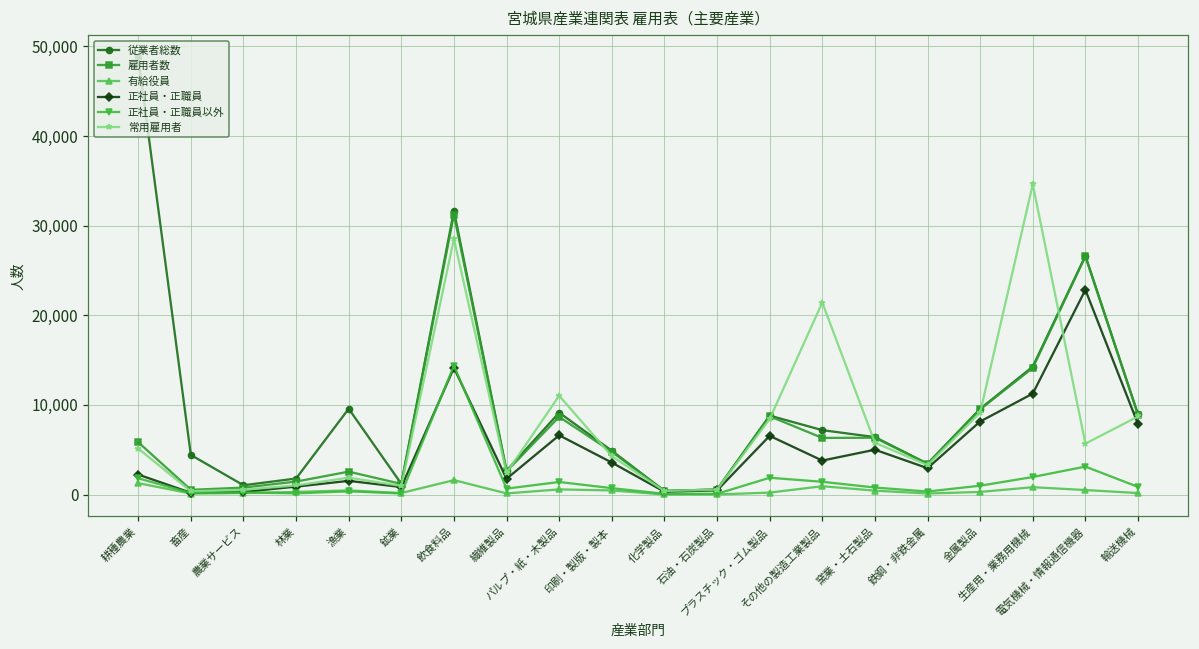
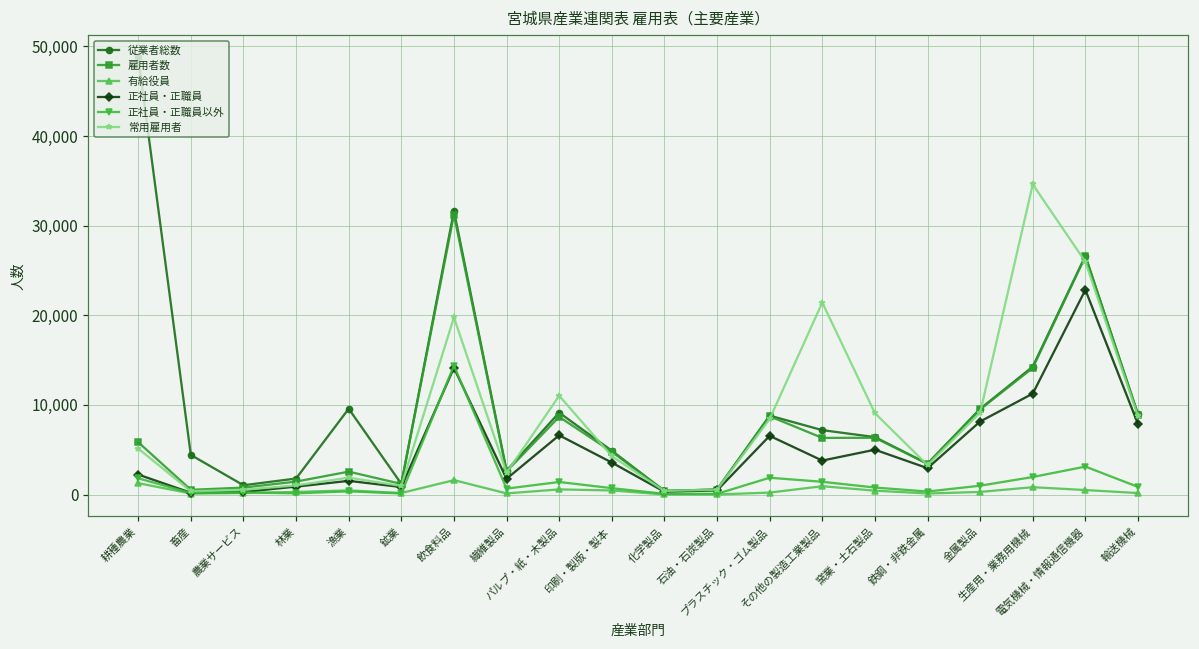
  {
    "常用雇用者": {
      "耕種農業": "5,000",
      "漁業": "2,000",
-     "飲食料品": "29,000",
+     "飲食料品": "20,000",
      "パルプ・紙・木製品": "11,000",
      "印刷・製版・製本": "4,000",
      "その他の製造工業製品": "21,000",
-     "窯業・土石製品": "6,000",
+     "窯業・土石製品": "9,000",
      "金属製品": "9,000",
      "生産用・業務用機械": "35,000",
-     "電気機械・情報通信機器": "6,000"
+     "電気機械・情報通信機器": "26,000"
    }
  }
